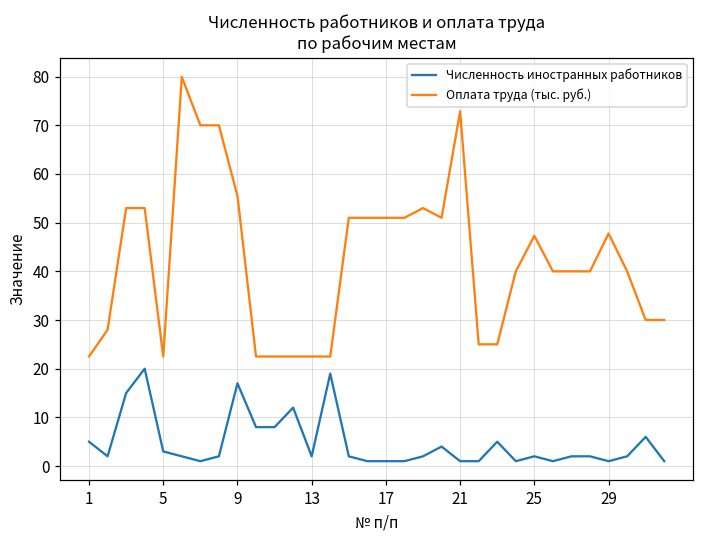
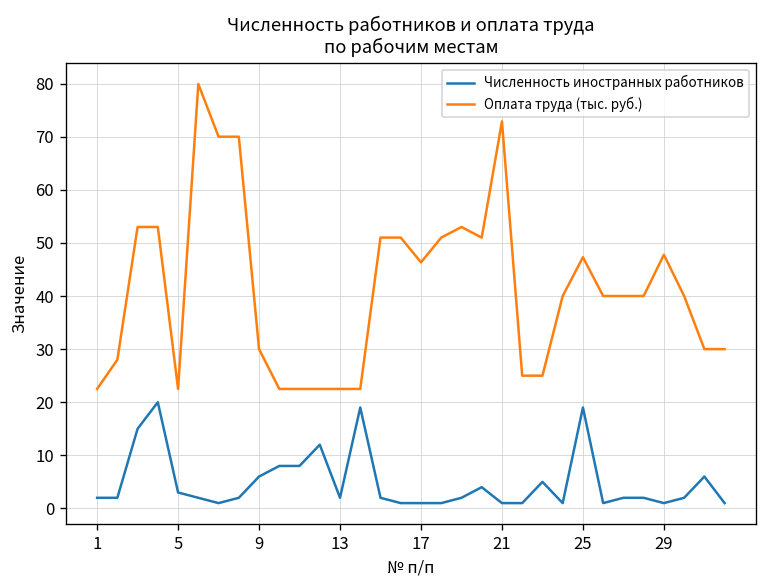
  {
    "Численность иностранных работников": {
-     "1": 5,
+     "1": 2,
      "5": 3,
-     "9": 17,
+     "9": 6,
      "13": 2,
      "17": 1,
      "21": 1,
-     "25": 2,
+     "25": 19,
      "29": 1
    },
    "Оплата труда (тыс. руб.)": {
      "1": 23,
      "5": 23,
-     "9": 55,
+     "9": 30,
      "13": 23,
-     "17": 51,
+     "17": 46,
      "21": 73,
      "25": 47,
      "29": 48
    }
  }
